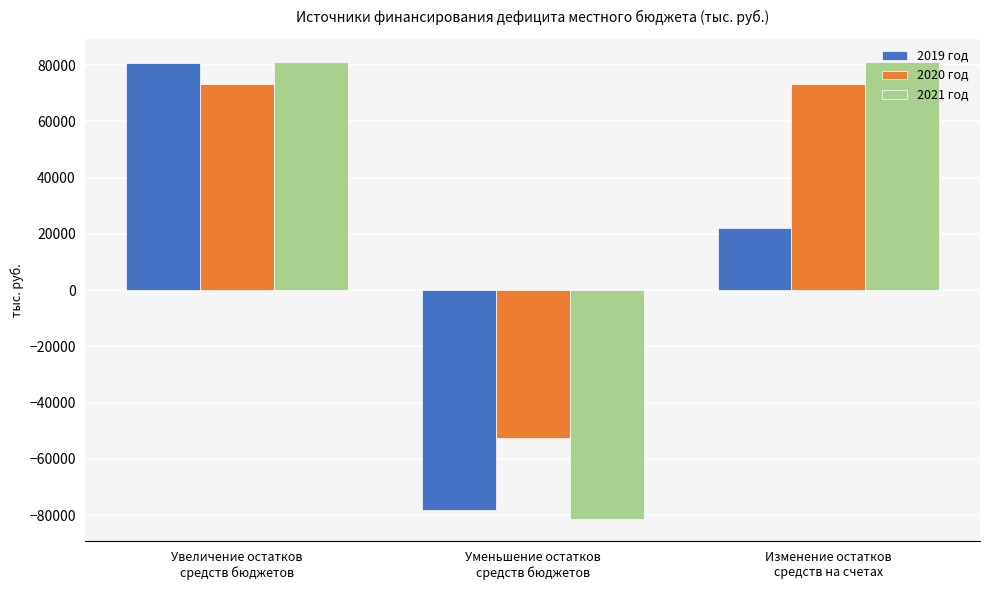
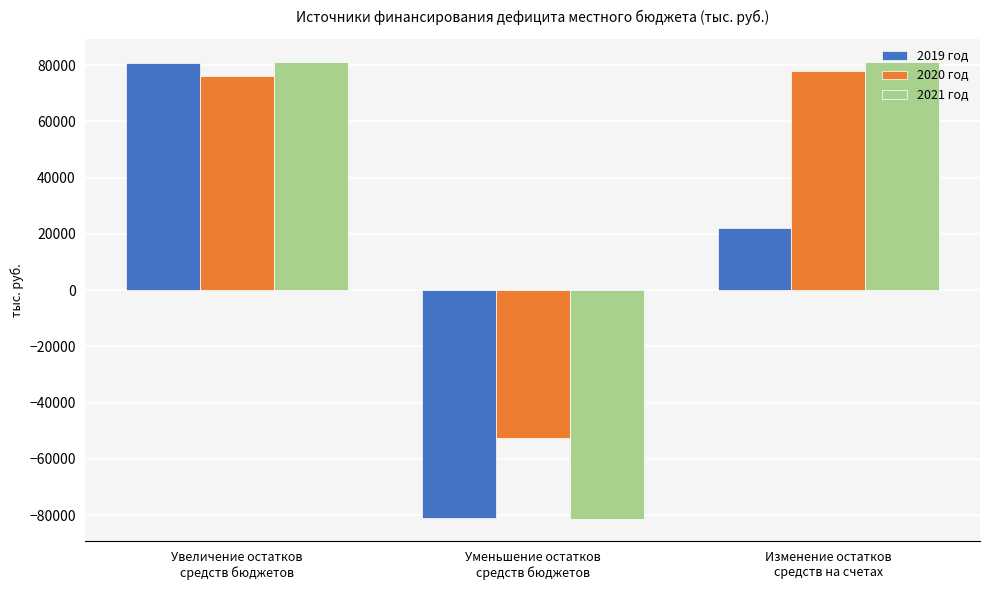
  {
    "2019 год": {
      "Увеличение остатков средств бюджетов": 81000,
-     "Уменьшение остатков средств бюджетов": -78000,
+     "Уменьшение остатков средств бюджетов": -81000,
      "Изменение остатков средств на счетах": 22000
    },
    "2020 год": {
-     "Увеличение остатков средств бюджетов": 73000,
+     "Увеличение остатков средств бюджетов": 76000,
      "Уменьшение остатков средств бюджетов": -53000,
-     "Изменение остатков средств на счетах": 73000
+     "Изменение остатков средств на счетах": 78000
    },
    "2021 год": {
      "Увеличение остатков средств бюджетов": 81000,
      "Уменьшение остатков средств бюджетов": -81000,
      "Изменение остатков средств на счетах": 81000
    }
  }
